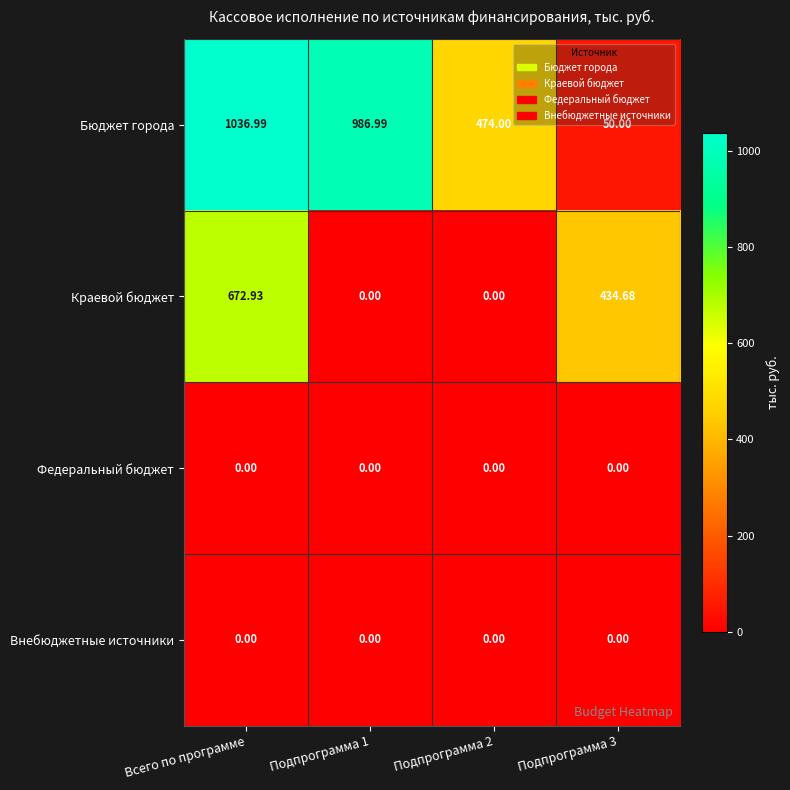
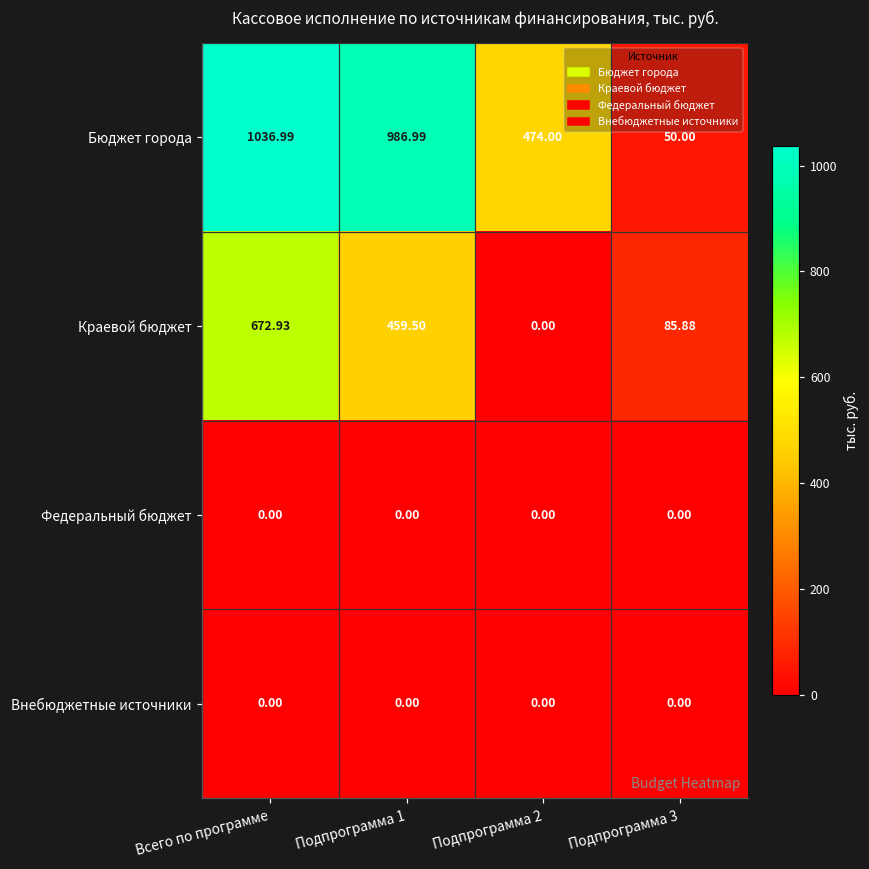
  {
    "Бюджет города": {
      "Всего по программе": 1036.99,
      "Подпрограмма 1": 986.99,
      "Подпрограмма 2": 474.00
    },
    "Краевой бюджет": {
      "Всего по программе": 672.93,
-     "Подпрограмма 1": 0.00,
+     "Подпрограмма 1": 459.50,
      "Подпрограмма 2": 0.00,
-     "Подпрограмма 3": 434.68
+     "Подпрограмма 3": 85.88
    },
    "Федеральный бюджет": {
      "Всего по программе": 0.00,
      "Подпрограмма 1": 0.00,
      "Подпрограмма 2": 0.00,
      "Подпрограмма 3": 0.00
    },
    "Внебюджетные источники": {
      "Всего по программе": 0.00,
      "Подпрограмма 1": 0.00,
      "Подпрограмма 2": 0.00
    }
  }
